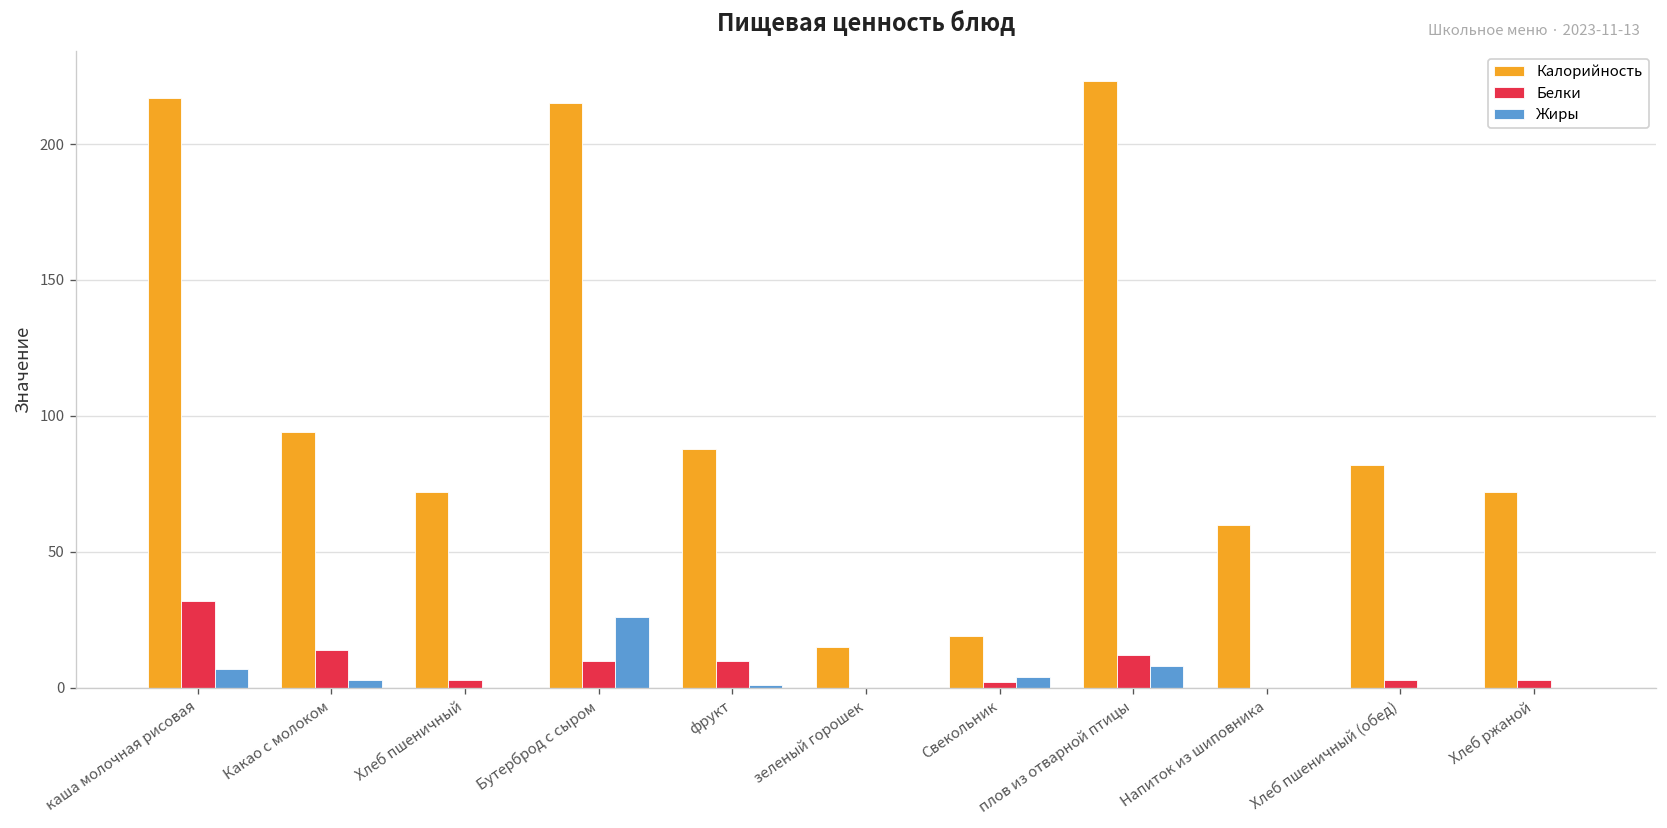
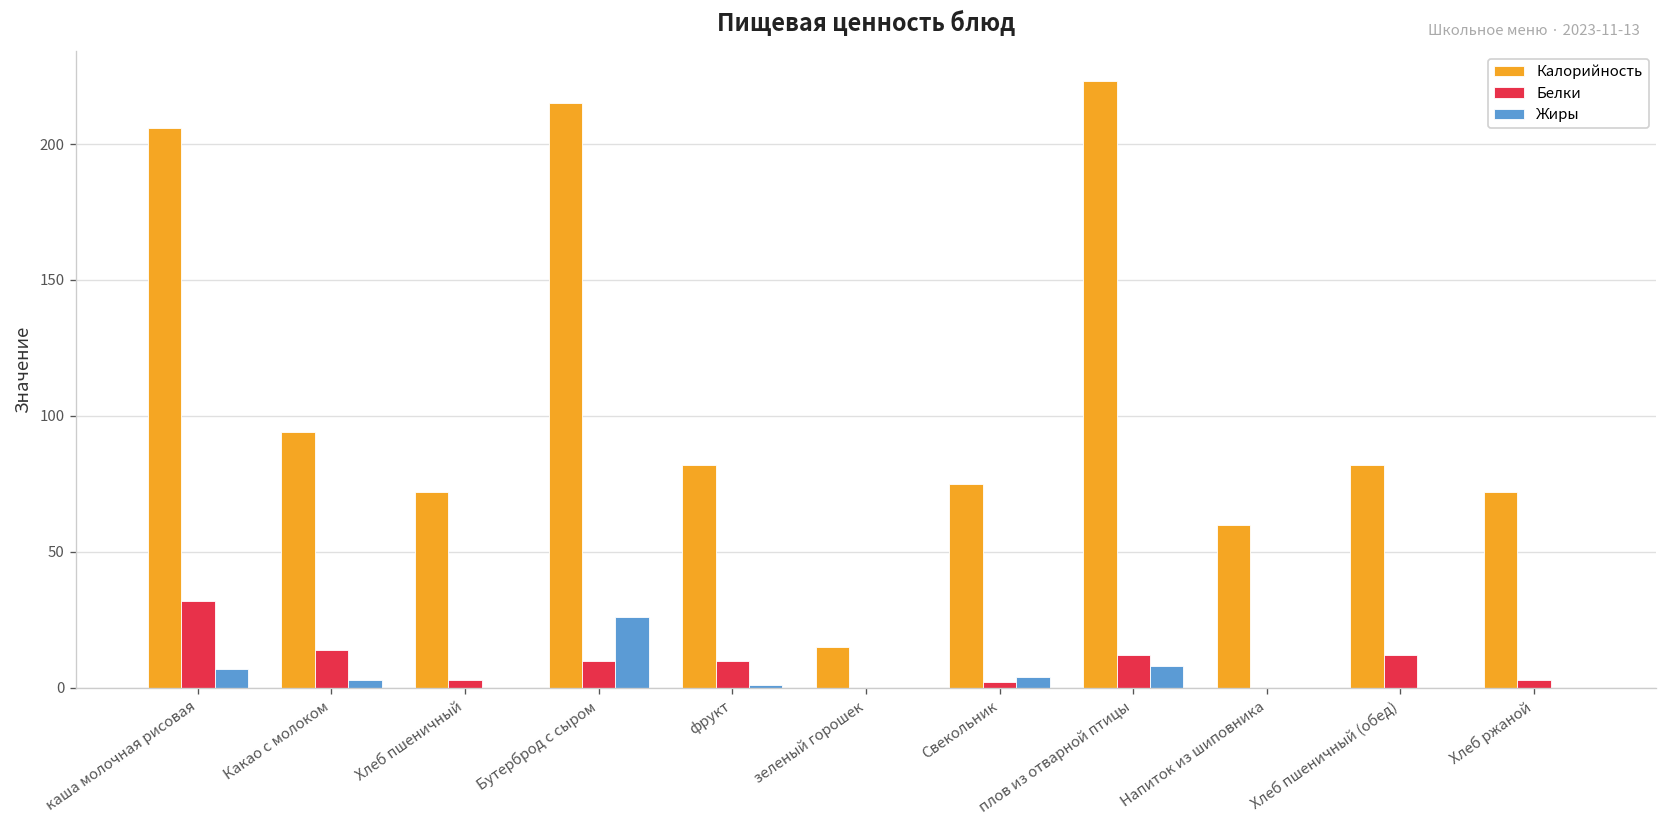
  {
    "Калорийность": {
-     "каша молочная рисовая": 217,
+     "каша молочная рисовая": 206,
      "Какао с молоком": 94,
      "Хлеб пшеничный": 72,
      "Бутерброд с сыром": 215,
-     "фрукт": 88,
+     "фрукт": 82,
      "зеленый горошек": 15,
-     "Свекольник": 19,
+     "Свекольник": 75,
      "плов из отварной птицы": 223,
      "Напиток из шиповника": 60,
      "Хлеб пшеничный (обед)": 82,
      "Хлеб ржаной": 72
    },
    "Белки": {
      "каша молочная рисовая": 32,
      "Какао с молоком": 14,
      "Хлеб пшеничный": 3,
      "Бутерброд с сыром": 10,
      "фрукт": 10,
      "зеленый горошек": 0,
      "Свекольник": 2,
      "плов из отварной птицы": 12,
      "Напиток из шиповника": 0,
-     "Хлеб пшеничный (обед)": 3,
+     "Хлеб пшеничный (обед)": 12,
      "Хлеб ржаной": 3
    },
    "Жиры": {
      "каша молочная рисовая": 7,
      "Какао с молоком": 3,
      "Хлеб пшеничный": 0,
      "Бутерброд с сыром": 26,
      "зеленый горошек": 0,
      "Свекольник": 4,
      "плов из отварной птицы": 8,
      "Напиток из шиповника": 0,
      "Хлеб пшеничный (обед)": 0,
      "Хлеб ржаной": 0
    }
  }
